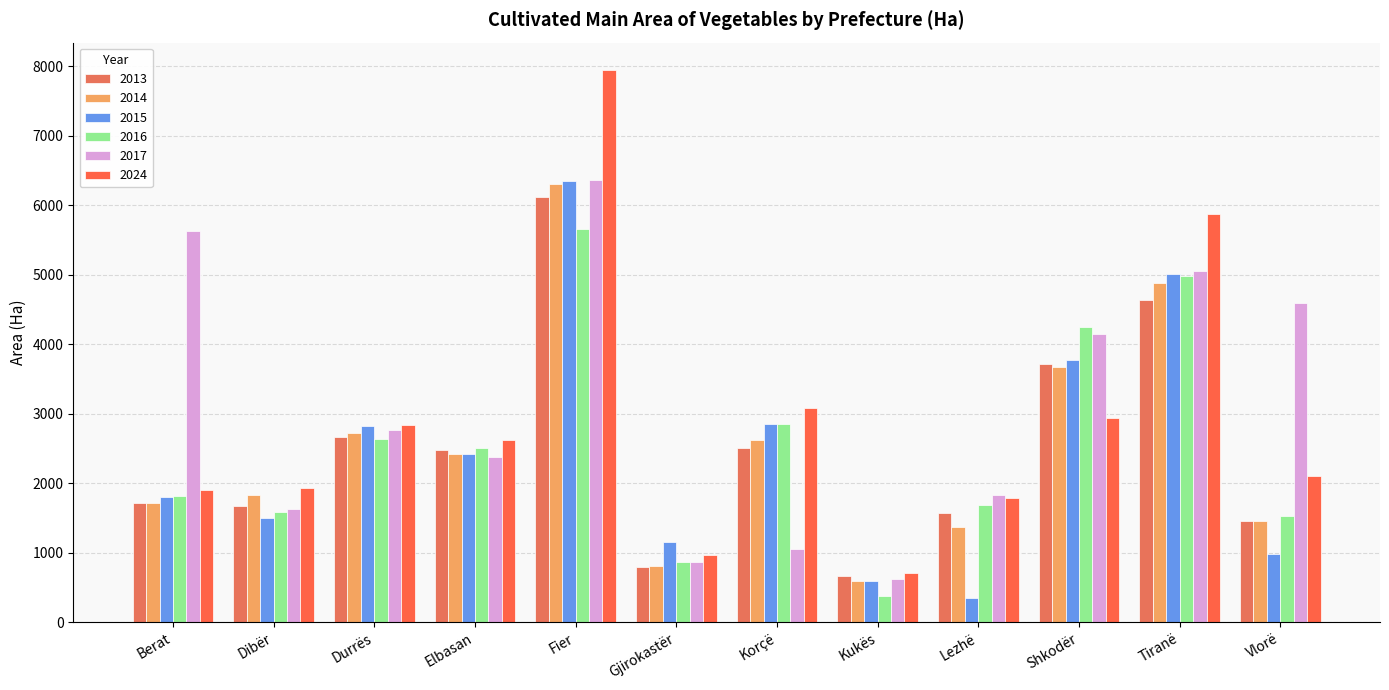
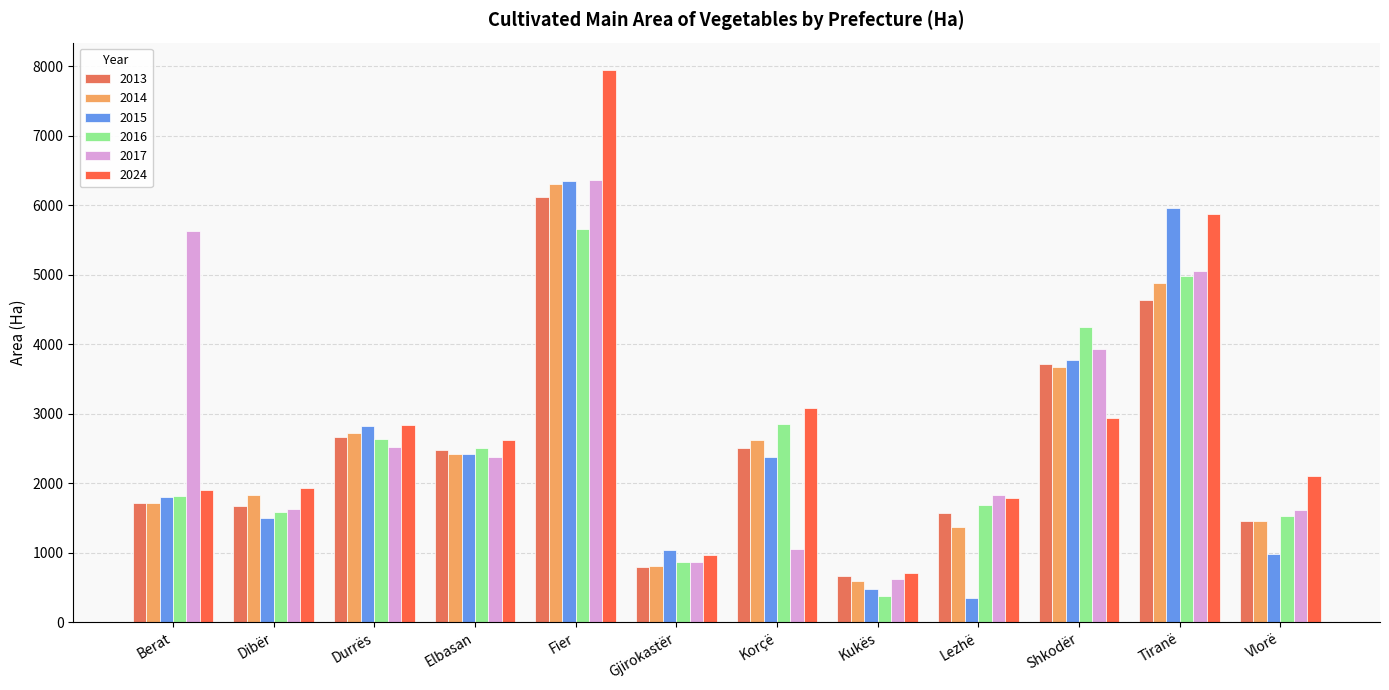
  {
    "2015": {
      "Berat": 1800,
      "Dibër": 1500,
      "Durrës": 2800,
      "Elbasan": 2400,
      "Fier": 6300,
-     "Gjirokastër": 1200,
-     "Korçë": 2900,
-     "Kukës": 600,
+     "Gjirokastër": 1000,
+     "Korçë": 2400,
+     "Kukës": 500,
      "Lezhë": 300,
      "Shkodër": 3800,
-     "Tiranë": 5000,
+     "Tiranë": 6000,
      "Vlorë": 1000
    },
    "2016": {
      "Berat": 1800,
      "Dibër": 1600,
      "Durrës": 2600,
      "Elbasan": 2500,
      "Fier": 5700,
      "Gjirokastër": 900,
      "Korçë": 2900,
      "Kukës": 400,
      "Lezhë": 1700,
      "Shkodër": 4200,
      "Tiranë": 5000,
      "Vlorë": 1500
    },
    "2017": {
      "Berat": 5600,
      "Dibër": 1600,
-     "Durrës": 2800,
+     "Durrës": 2500,
      "Elbasan": 2400,
      "Fier": 6400,
      "Gjirokastër": 900,
      "Korçë": 1100,
      "Kukës": 600,
      "Lezhë": 1800,
-     "Shkodër": 4100,
+     "Shkodër": 3900,
      "Tiranë": 5100,
-     "Vlorë": 4600
+     "Vlorë": 1600
    }
  }
